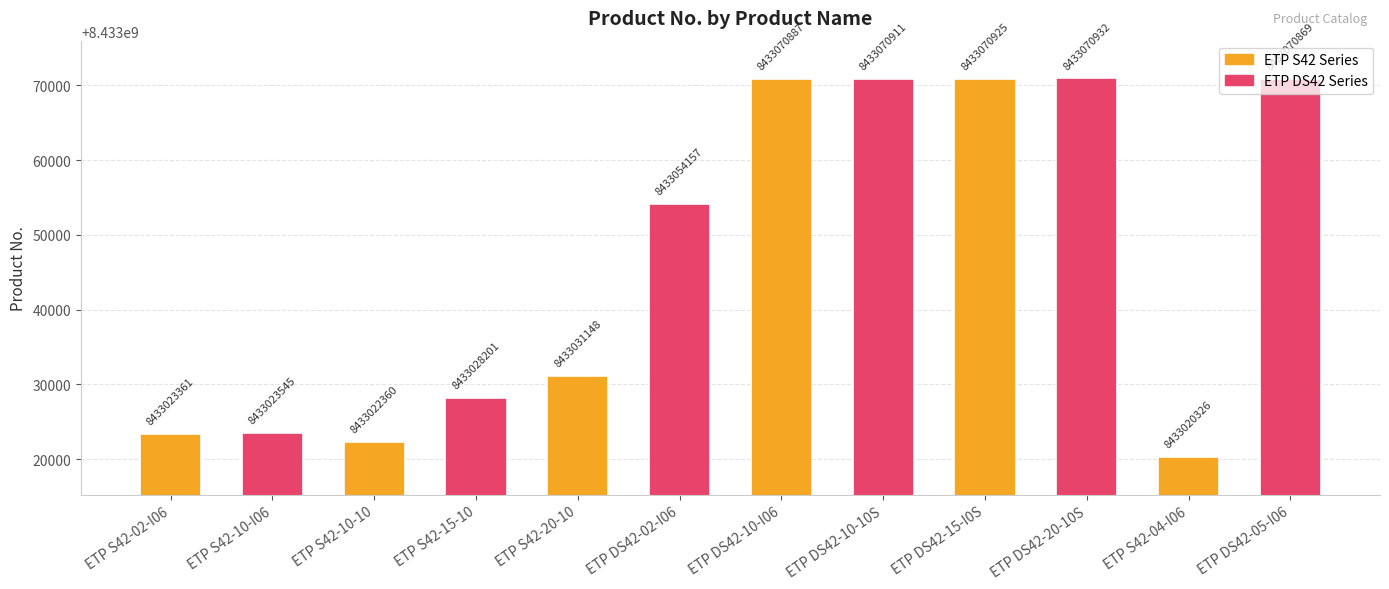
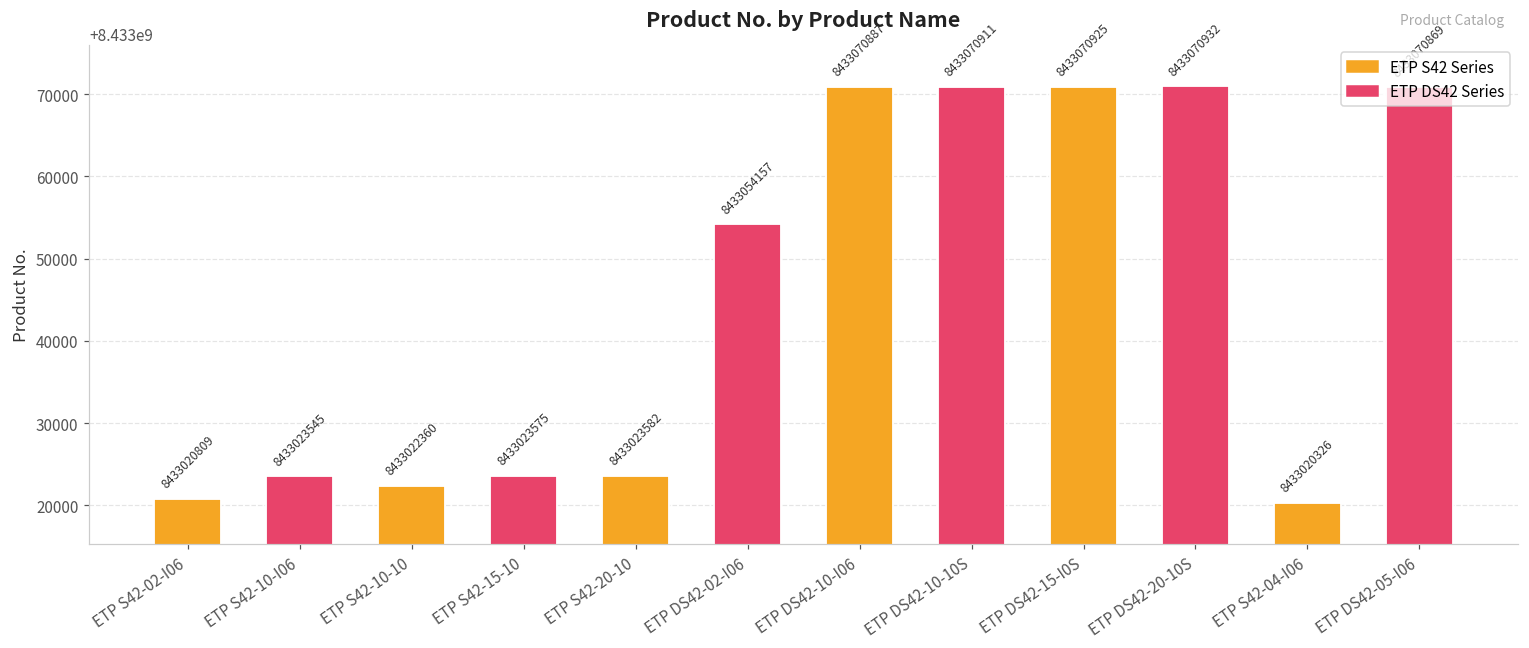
  {
-   "ETP S42-02-I06": 8433023361,
+   "ETP S42-02-I06": 8433020809,
    "ETP S42-10-I06": 8433023545,
    "ETP S42-10-10": 8433022360,
-   "ETP S42-15-10": 8433028201,
-   "ETP S42-20-10": 8433031148,
+   "ETP S42-15-10": 8433023575,
+   "ETP S42-20-10": 8433023582,
    "ETP DS42-02-I06": 8433054157,
    "ETP DS42-10-I06": 8433070887,
    "ETP DS42-10-10S": 8433070911,
    "ETP DS42-15-I0S": 8433070925,
    "ETP DS42-20-10S": 8433070932,
    "ETP S42-04-I06": 8433020326
  }
